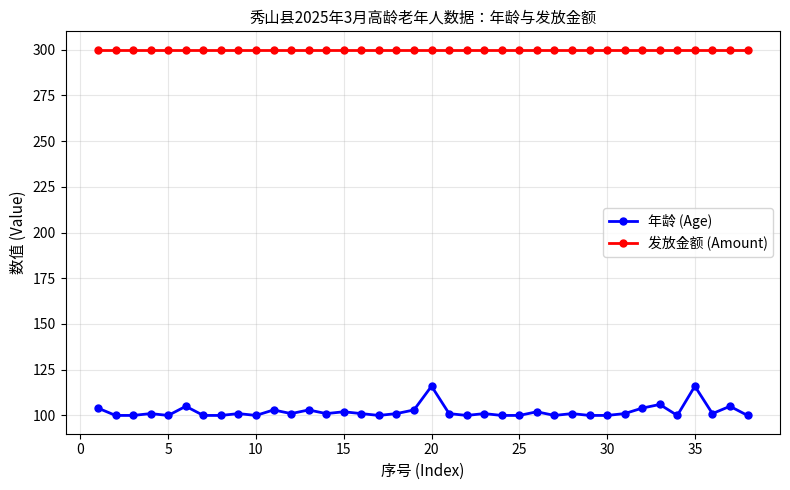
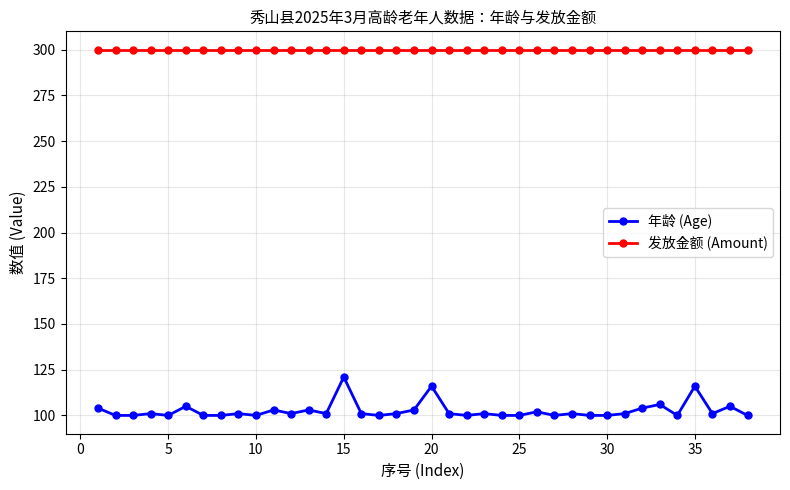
  {
    "年龄 (Age)": {
      "5": 100,
      "10": 100,
-     "15": 102,
+     "15": 121,
      "20": 116,
      "25": 100,
      "30": 100,
      "35": 116
    },
    "发放金额 (Amount)": {
      "5": 300,
      "10": 300,
      "15": 300,
      "20": 300,
      "25": 300,
      "30": 300,
      "35": 300
    }
  }
